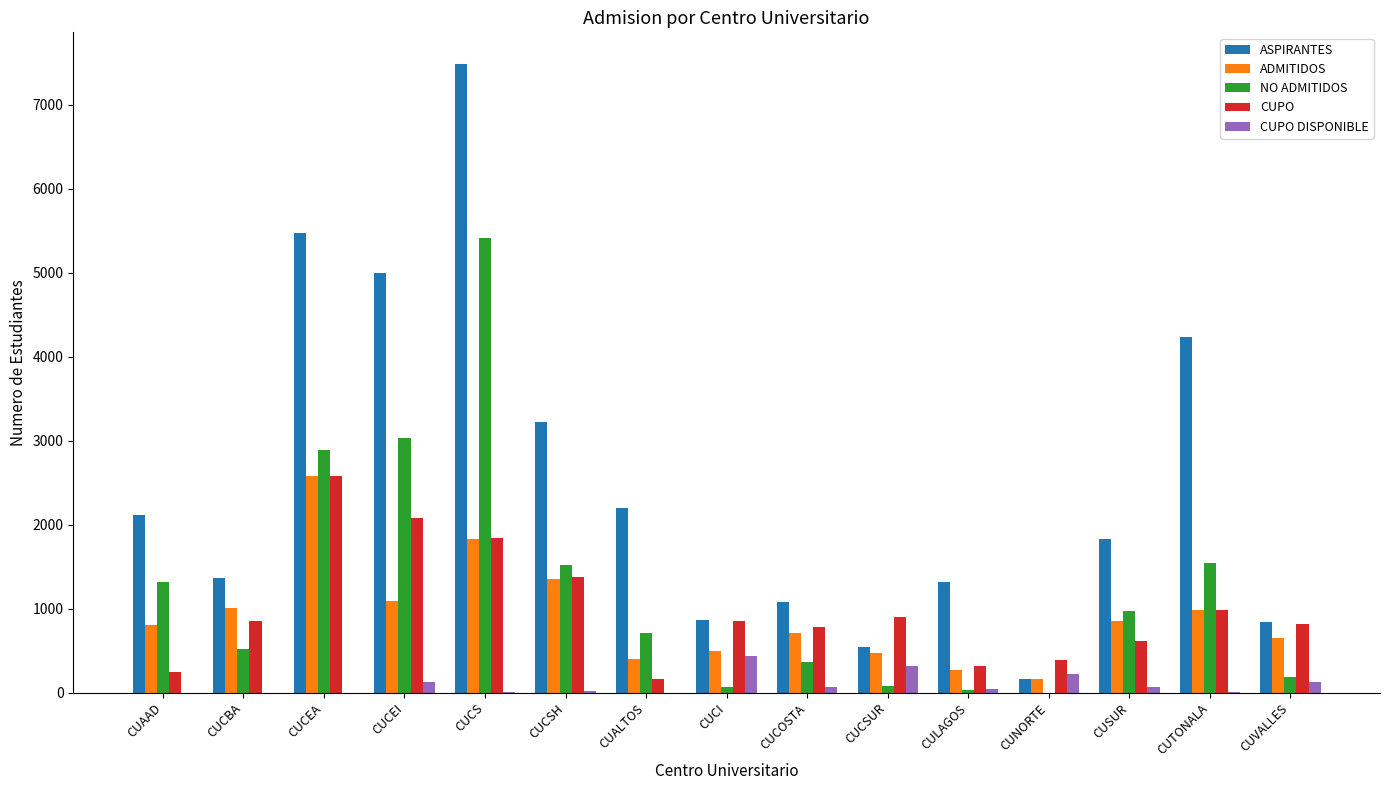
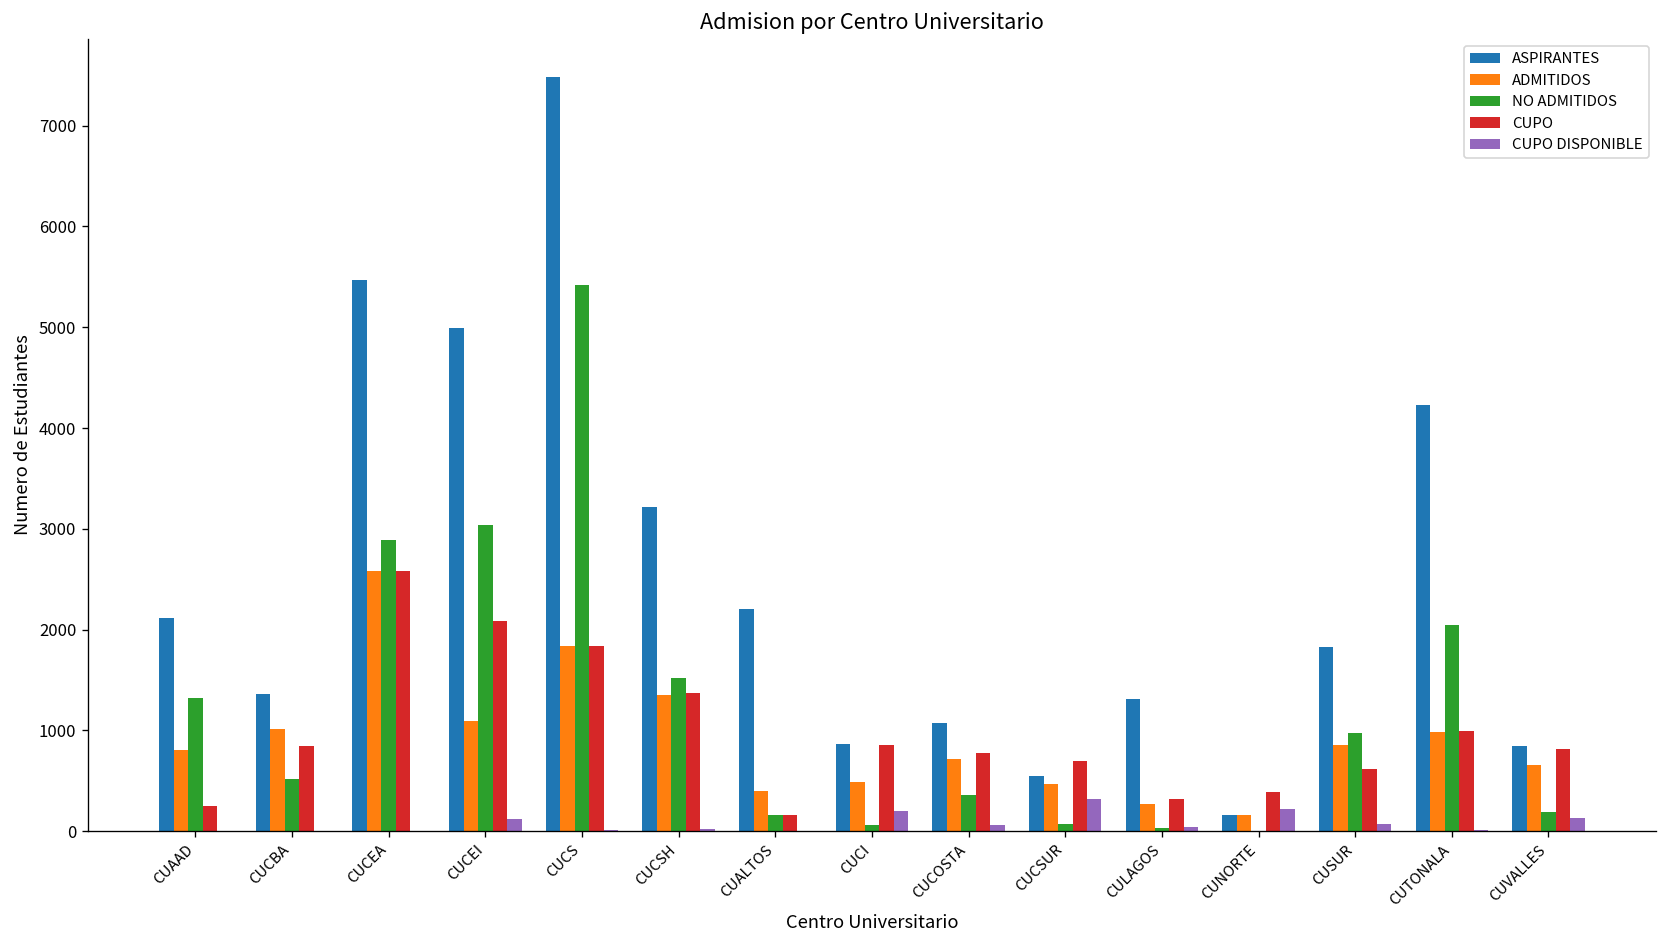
  {
    "ASPIRANTES": {
      "CUAAD": 2100,
      "CUCBA": 1400,
      "CUCEA": 5500,
      "CUCEI": 5000,
      "CUCS": 7500,
      "CUCSH": 3200,
      "CUALTOS": 2200,
      "CUCI": 900,
      "CUCOSTA": 1100,
      "CUCSUR": 500,
      "CULAGOS": 1300,
      "CUNORTE": 200,
      "CUSUR": 1800,
      "CUTONALA": 4200,
      "CUVALLES": 800
    },
    "ADMITIDOS": {
      "CUAAD": 800,
      "CUCBA": 1000,
      "CUCEA": 2600,
      "CUCEI": 1100,
      "CUCS": 1800,
      "CUCSH": 1300,
      "CUALTOS": 400,
      "CUCI": 500,
      "CUCOSTA": 700,
      "CUCSUR": 500,
      "CULAGOS": 300,
      "CUNORTE": 200,
      "CUSUR": 900,
      "CUTONALA": 1000,
      "CUVALLES": 700
    },
    "NO ADMITIDOS": {
      "CUAAD": 1300,
      "CUCBA": 500,
      "CUCEA": 2900,
      "CUCEI": 3000,
      "CUCS": 5400,
      "CUCSH": 1500,
-     "CUALTOS": 700,
+     "CUALTOS": 200,
      "CUCI": 100,
      "CUCOSTA": 400,
      "CUCSUR": 100,
      "CULAGOS": 0,
      "CUNORTE": 0,
      "CUSUR": 1000,
-     "CUTONALA": 1500,
+     "CUTONALA": 2000,
      "CUVALLES": 200
    },
    "CUPO": {
      "CUAAD": 200,
      "CUCBA": 900,
      "CUCEA": 2600,
      "CUCEI": 2100,
      "CUCS": 1800,
      "CUCSH": 1400,
      "CUALTOS": 200,
      "CUCI": 900,
      "CUCOSTA": 800,
-     "CUCSUR": 900,
+     "CUCSUR": 700,
      "CULAGOS": 300,
      "CUNORTE": 400,
      "CUSUR": 600,
      "CUTONALA": 1000,
      "CUVALLES": 800
    },
    "CUPO DISPONIBLE": {
      "CUAAD": 0,
      "CUCBA": 0,
      "CUCEA": 0,
      "CUCEI": 100,
      "CUALTOS": 0,
-     "CUCI": 400,
+     "CUCI": 200,
      "CUCOSTA": 100,
      "CUCSUR": 300,
      "CULAGOS": 0,
      "CUNORTE": 200,
      "CUSUR": 100,
      "CUVALLES": 100
    }
  }
